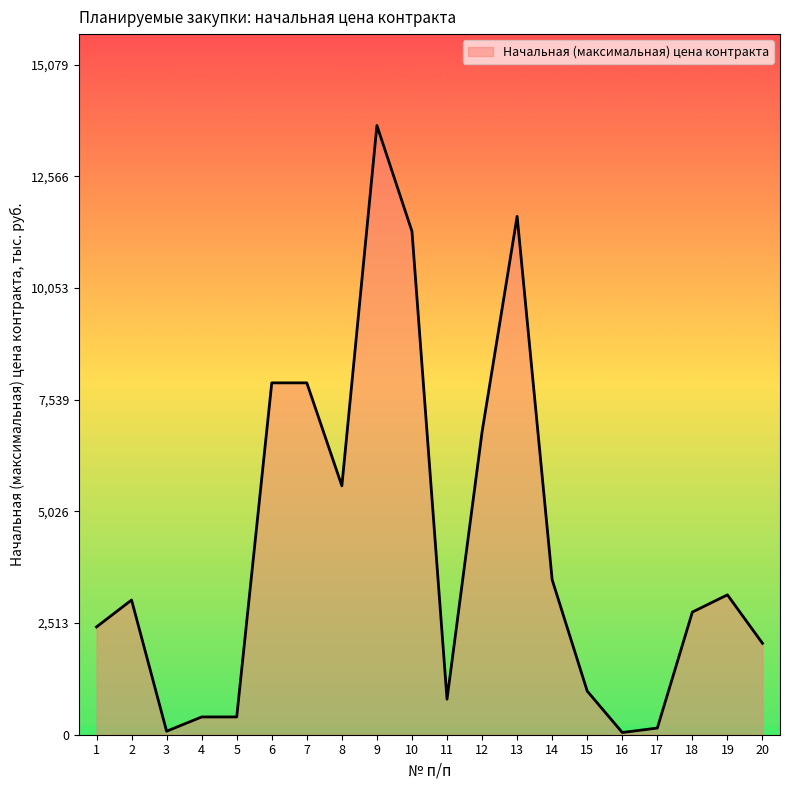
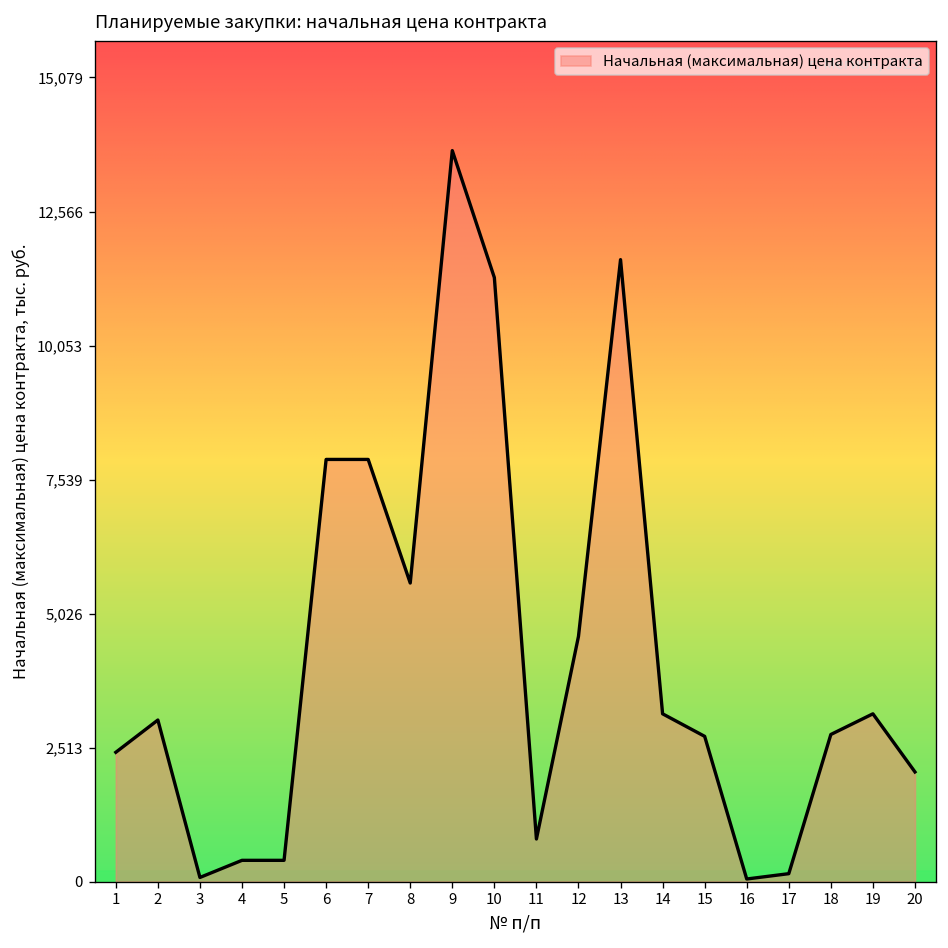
  {
    "1": "2,400",
    "2": "3,000",
    "4": "400",
    "5": "400",
    "6": "7,900",
    "7": "7,900",
    "8": "5,600",
    "9": "13,700",
    "10": "11,300",
    "11": "800",
-   "12": "6,800",
+   "12": "4,600",
    "13": "11,700",
-   "14": "3,500",
-   "15": "1,000",
+   "14": "3,100",
+   "15": "2,700",
    "18": "2,800",
    "19": "3,100",
    "20": "2,100"
  }
